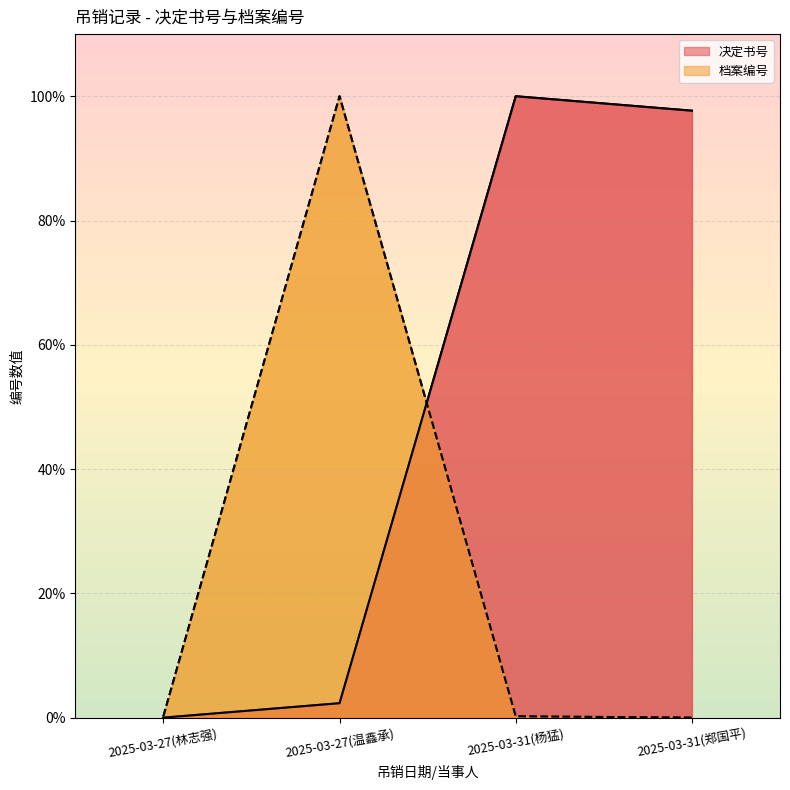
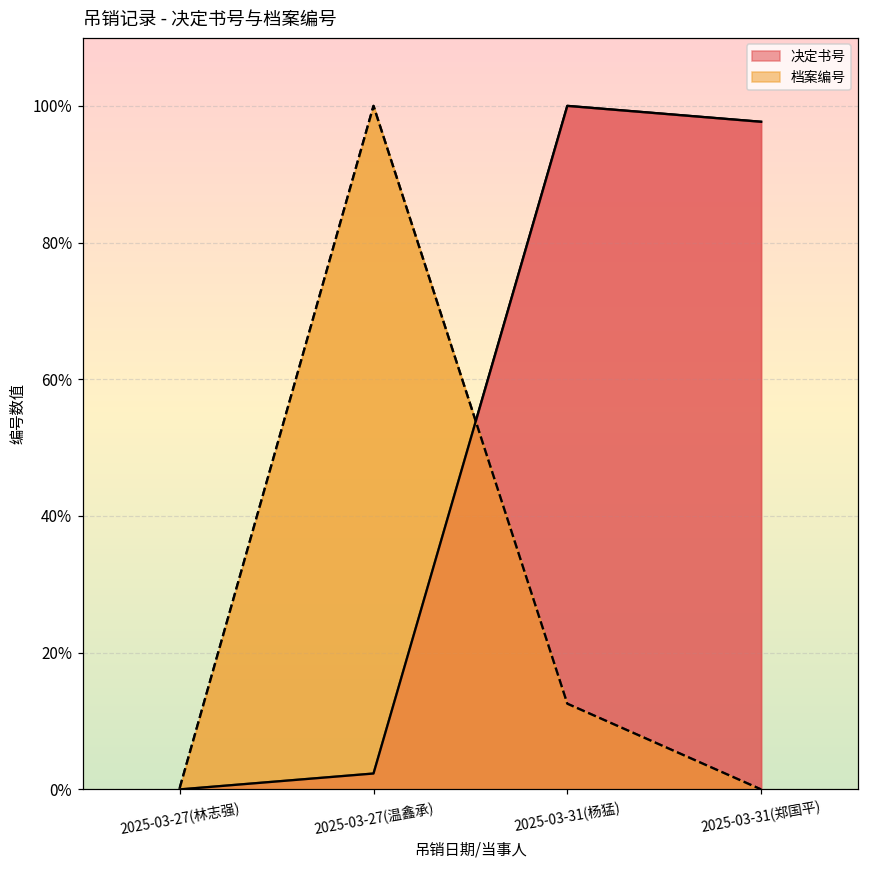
  {
    "决定书号": {
      "2025-03-27(温鑫承)": "2%",
      "2025-03-31(杨猛)": "100%",
      "2025-03-31(郑国平)": "98%"
    },
    "档案编号": {
      "2025-03-27(温鑫承)": "100%",
-     "2025-03-31(杨猛)": "0%",
+     "2025-03-31(杨猛)": "13%",
      "2025-03-31(郑国平)": "0%"
    }
  }
